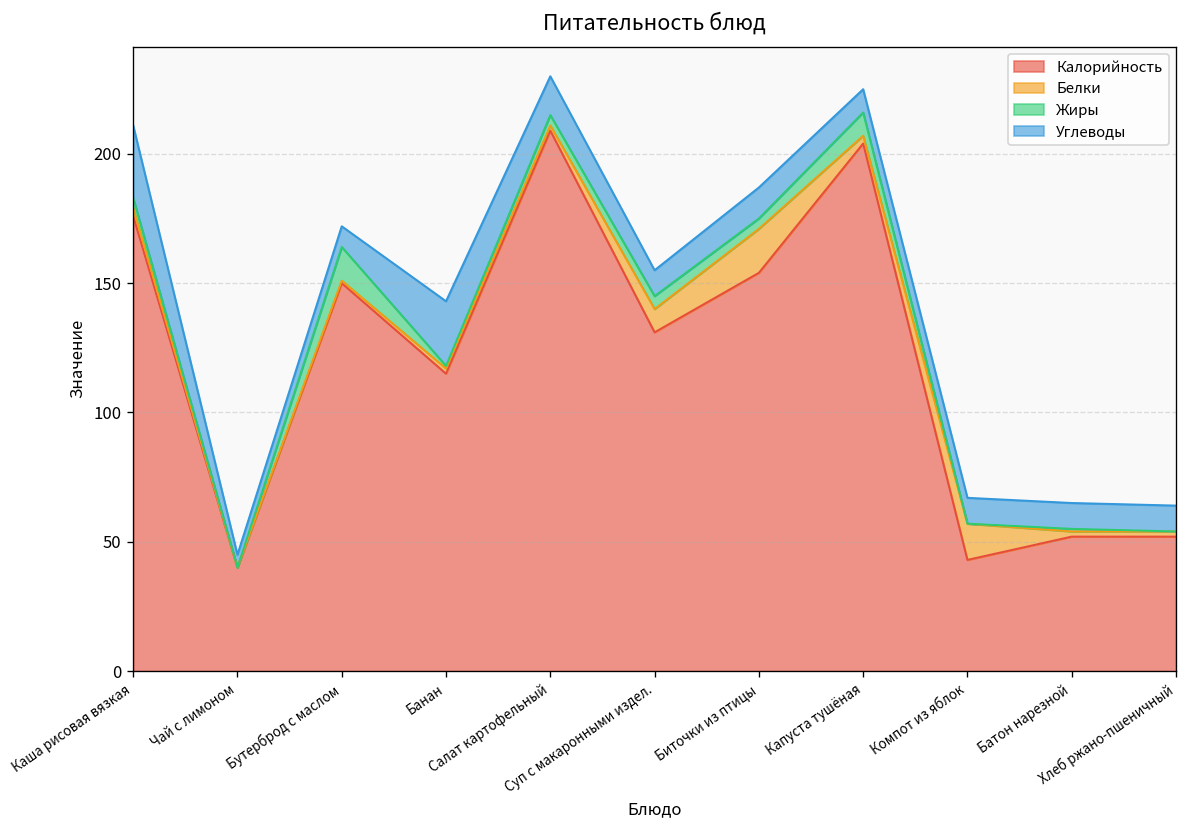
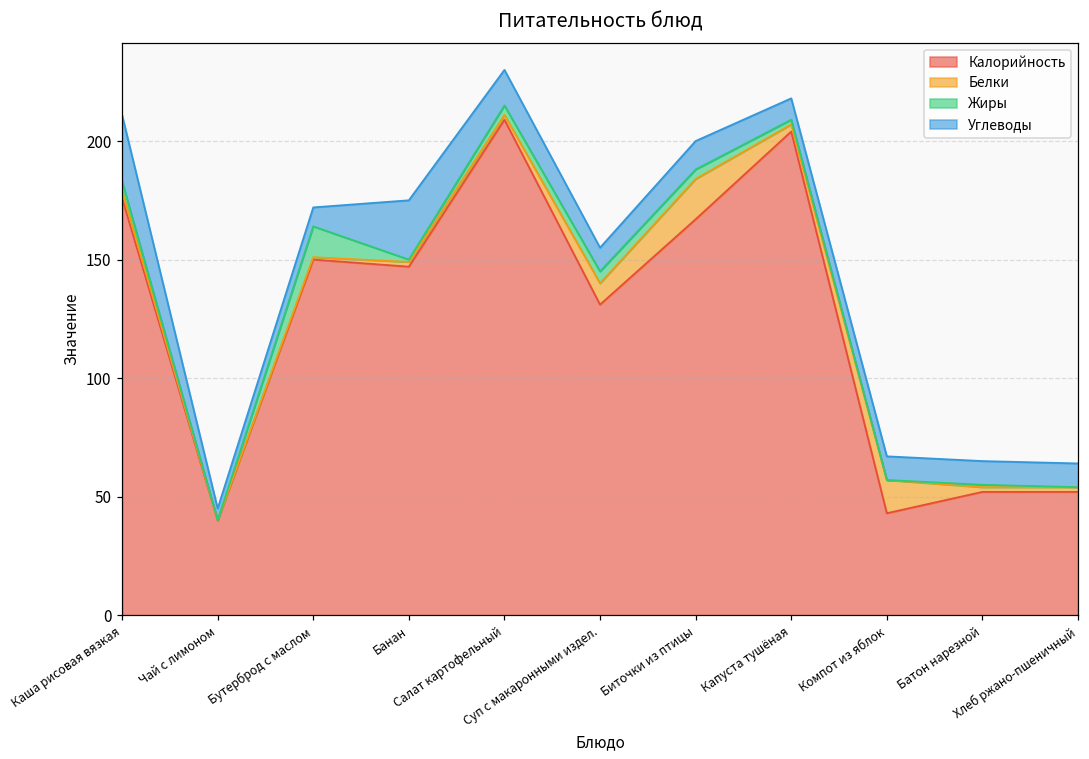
  {
    "Калорийность": {
      "Каша рисовая вязкая": 176,
-     "Банан": 115,
+     "Банан": 147,
      "Салат картофельный": 209,
      "Суп с макаронными издел.": 131,
-     "Биточки из птицы": 154,
+     "Биточки из птицы": 167,
      "Капуста тушёная": 204,
      "Компот из яблок": 43,
      "Батон нарезной": 52,
      "Хлеб ржано-пшеничный": 52
    },
    "Белки": {
      "Каша рисовая вязкая": 3,
      "Салат картофельный": 2,
      "Суп с макаронными издел.": 9,
      "Биточки из птицы": 17,
      "Капуста тушёная": 3
    },
    "Жиры": {
      "Каша рисовая вязкая": 4,
      "Бутерброд с маслом": 13,
      "Салат картофельный": 4,
      "Суп с макаронными издел.": 5,
      "Биточки из птицы": 4,
-     "Капуста тушёная": 9
+     "Капуста тушёная": 2
    },
    "Углеводы": {
      "Каша рисовая вязкая": 28,
      "Чай с лимоном": 5,
      "Бутерброд с маслом": 8,
      "Банан": 25,
      "Салат картофельный": 15,
      "Суп с макаронными издел.": 10,
      "Биточки из птицы": 12,
      "Капуста тушёная": 9,
      "Компот из яблок": 10,
      "Батон нарезной": 10,
      "Хлеб ржано-пшеничный": 10
    }
  }
